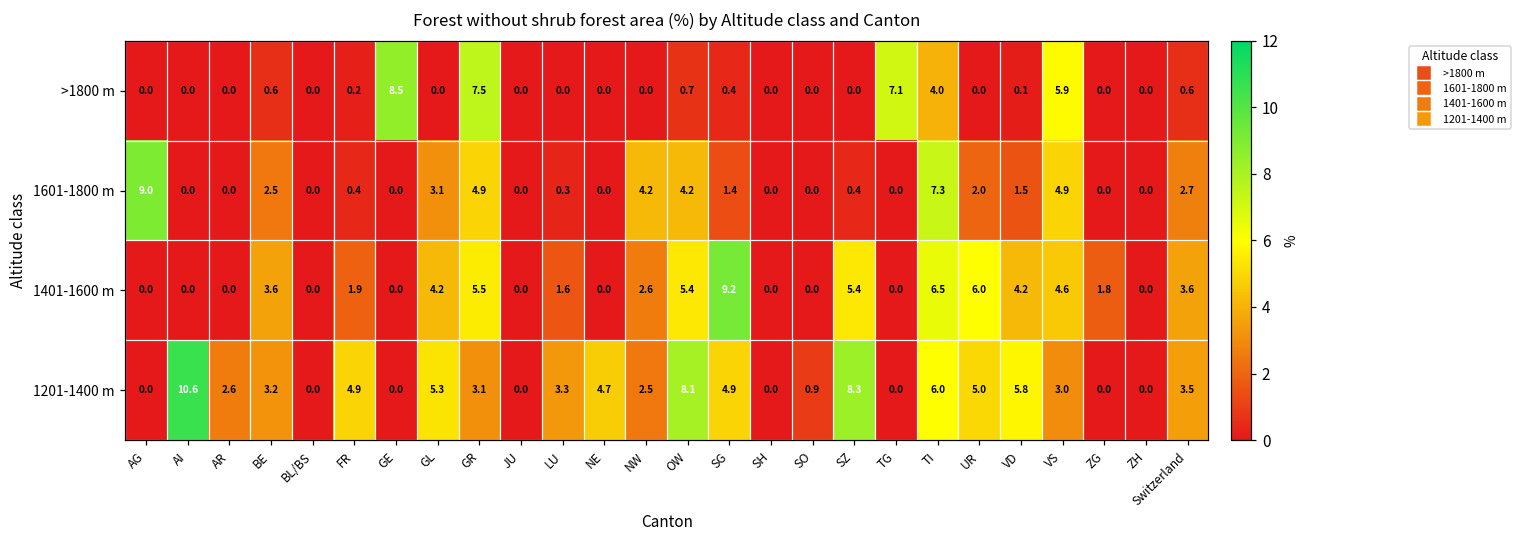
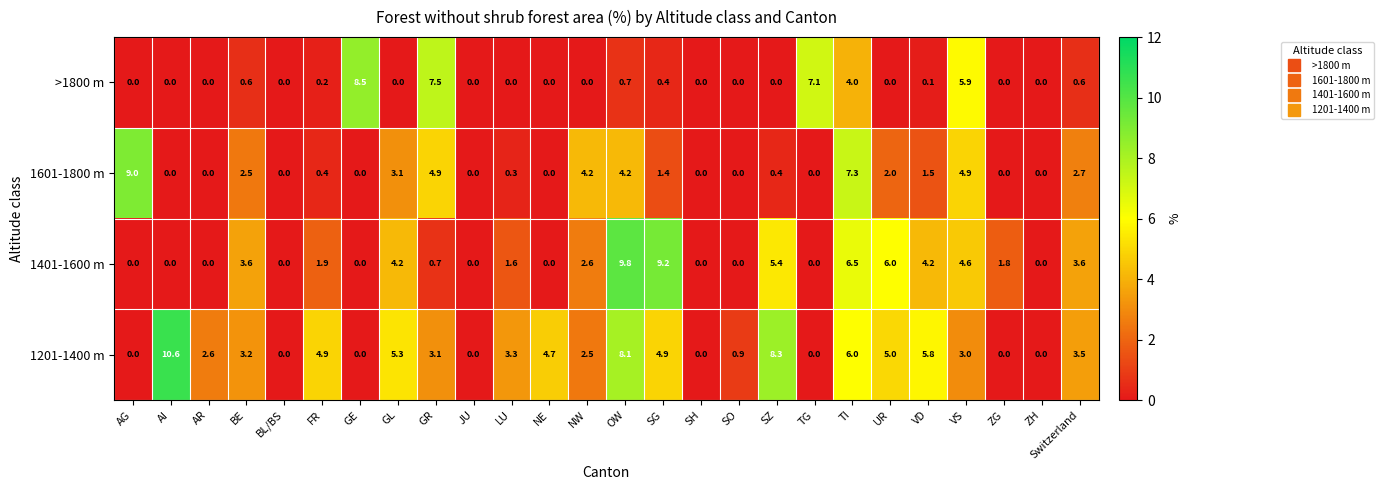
  {
    ">1800 m": {
      "AG": 0.0,
      "AI": 0.0,
      "AR": 0.0,
      "BE": 0.6,
      "BL/BS": 0.0,
      "FR": 0.2,
      "GE": 8.5,
      "GL": 0.0,
      "GR": 7.5,
      "JU": 0.0,
      "LU": 0.0,
      "NE": 0.0,
      "NW": 0.0,
      "OW": 0.7,
      "SG": 0.4,
      "SH": 0.0,
      "SO": 0.0,
      "SZ": 0.0,
      "TG": 7.1,
      "TI": 4.0,
      "UR": 0.0,
      "VD": 0.1,
      "VS": 5.9,
      "ZG": 0.0,
      "ZH": 0.0,
      "Switzerland": 0.6
    },
    "1601-1800 m": {
      "AG": 9.0,
      "AI": 0.0,
      "AR": 0.0,
      "BE": 2.5,
      "BL/BS": 0.0,
      "FR": 0.4,
      "GE": 0.0,
      "GL": 3.1,
      "GR": 4.9,
      "JU": 0.0,
      "LU": 0.3,
      "NE": 0.0,
      "NW": 4.2,
      "OW": 4.2,
      "SG": 1.4,
      "SH": 0.0,
      "SO": 0.0,
      "SZ": 0.4,
      "TG": 0.0,
      "TI": 7.3,
      "UR": 2.0,
      "VD": 1.5,
      "VS": 4.9,
      "ZG": 0.0,
      "ZH": 0.0,
      "Switzerland": 2.7
    },
    "1401-1600 m": {
      "AG": 0.0,
      "AI": 0.0,
      "AR": 0.0,
      "BE": 3.6,
      "BL/BS": 0.0,
      "FR": 1.9,
      "GE": 0.0,
      "GL": 4.2,
-     "GR": 5.5,
+     "GR": 0.7,
      "JU": 0.0,
      "LU": 1.6,
      "NE": 0.0,
      "NW": 2.6,
-     "OW": 5.4,
+     "OW": 9.8,
      "SG": 9.2,
      "SH": 0.0,
      "SO": 0.0,
      "SZ": 5.4,
      "TG": 0.0,
      "TI": 6.5,
      "UR": 6.0,
      "VD": 4.2,
      "VS": 4.6,
      "ZG": 1.8,
      "ZH": 0.0,
      "Switzerland": 3.6
    },
    "1201-1400 m": {
      "AG": 0.0,
      "AI": 10.6,
      "AR": 2.6,
      "BE": 3.2,
      "BL/BS": 0.0,
      "FR": 4.9,
      "GE": 0.0,
      "GL": 5.3,
      "GR": 3.1,
      "JU": 0.0,
      "LU": 3.3,
      "NE": 4.7,
      "NW": 2.5,
      "OW": 8.1,
      "SG": 4.9,
      "SH": 0.0,
      "SO": 0.9,
      "SZ": 8.3,
      "TG": 0.0,
      "TI": 6.0,
      "UR": 5.0,
      "VD": 5.8,
      "VS": 3.0,
      "ZG": 0.0,
      "ZH": 0.0,
      "Switzerland": 3.5
    }
  }
